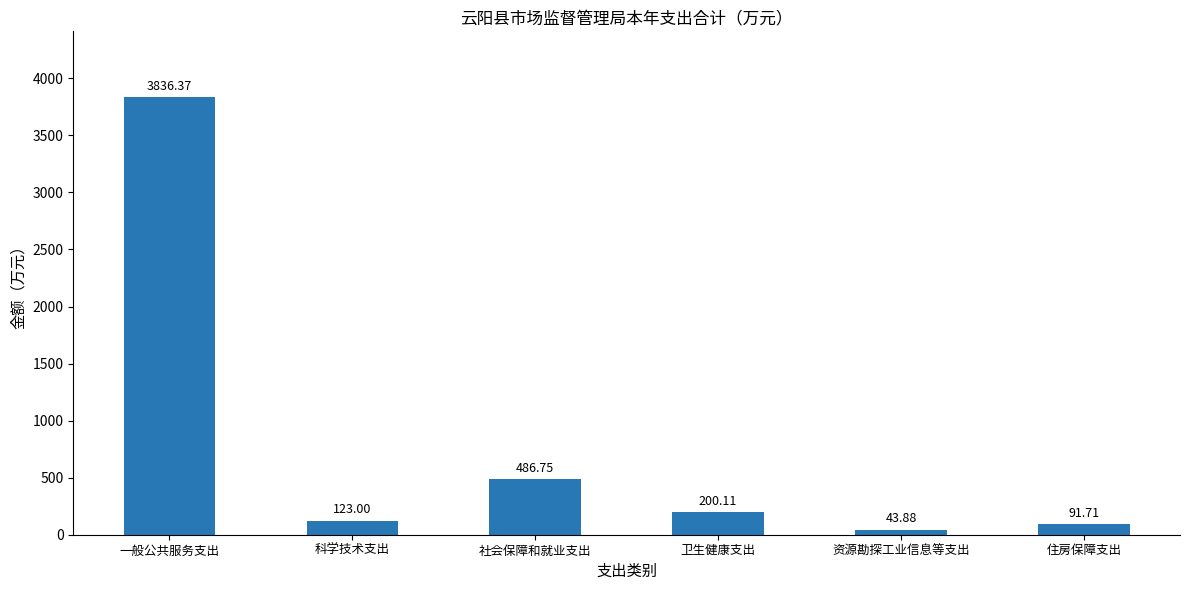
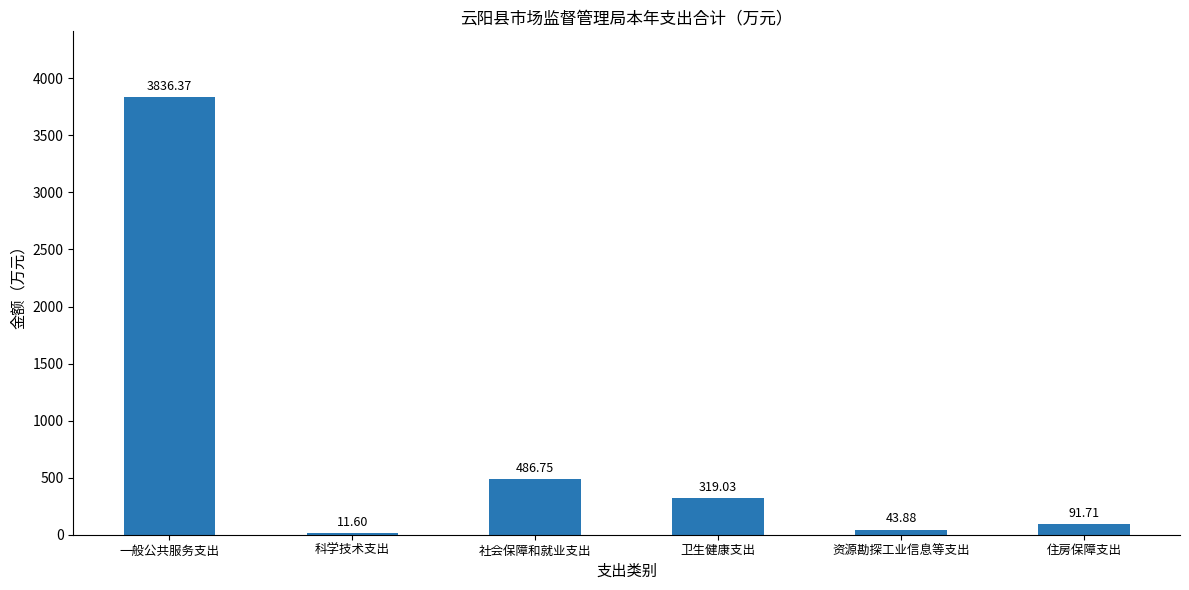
  {
    "一般公共服务支出": 3836.37,
-   "科学技术支出": 123.00,
+   "科学技术支出": 11.60,
    "社会保障和就业支出": 486.75,
-   "卫生健康支出": 200.11,
+   "卫生健康支出": 319.03,
    "资源勘探工业信息等支出": 43.88,
    "住房保障支出": 91.71
  }
